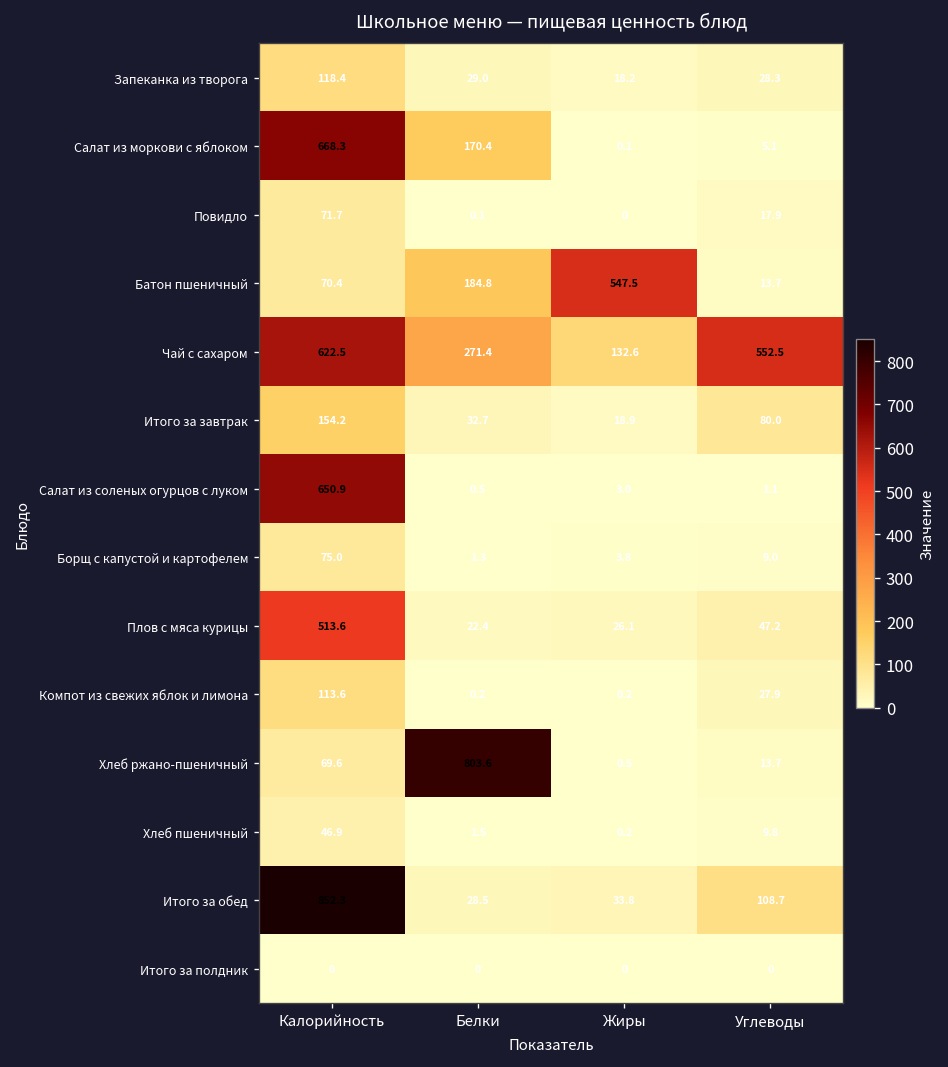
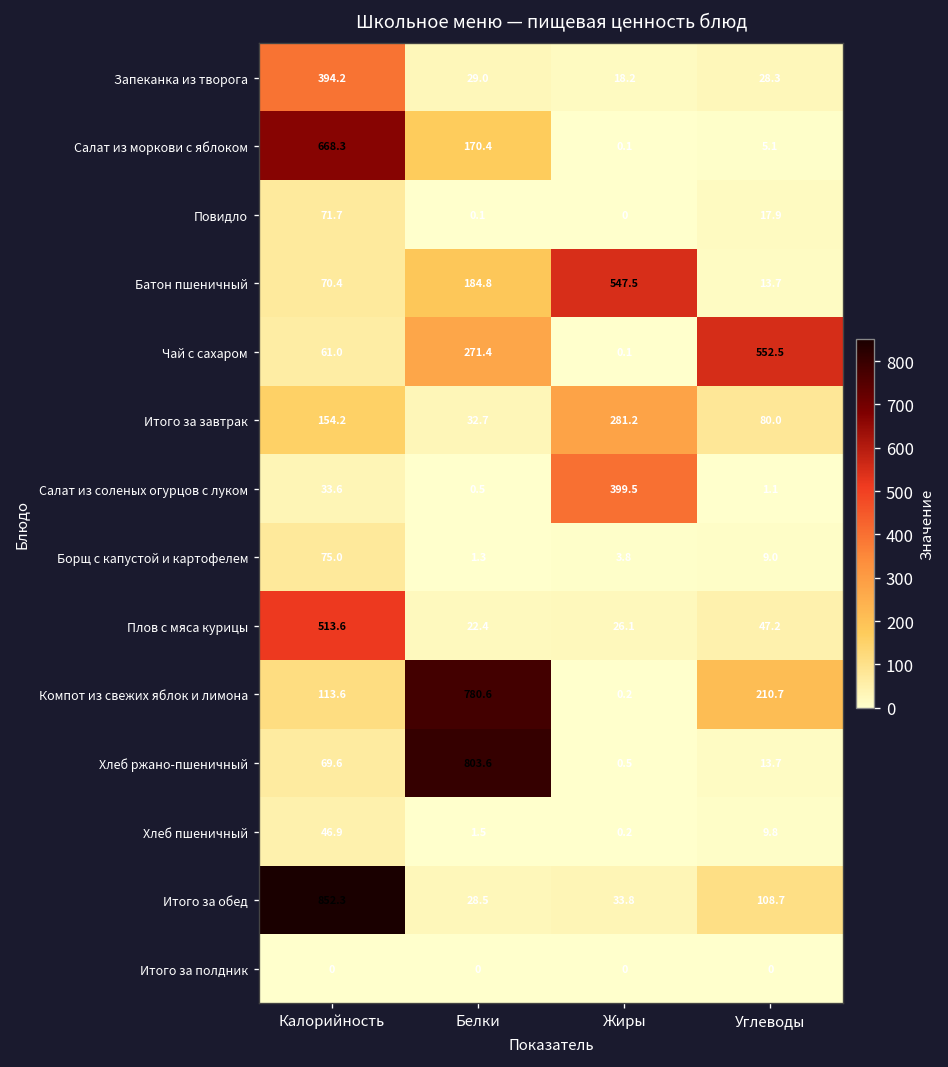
  {
    "Запеканка из творога": {
-     "Калорийность": 118.4,
+     "Калорийность": 394.2,
      "Белки": 29.0,
      "Жиры": 18.2,
      "Углеводы": 28.3
    },
    "Салат из моркови с яблоком": {
      "Калорийность": 668.3,
      "Белки": 170.4,
      "Жиры": 0.1,
      "Углеводы": 5.1
    },
    "Повидло": {
      "Калорийность": 71.7,
      "Белки": 0.1,
      "Жиры": 0,
      "Углеводы": 17.9
    },
    "Батон пшеничный": {
      "Калорийность": 70.4,
      "Белки": 184.8,
      "Жиры": 547.5,
      "Углеводы": 13.7
    },
    "Чай с сахаром": {
-     "Калорийность": 622.5,
+     "Калорийность": 61.0,
      "Белки": 271.4,
-     "Жиры": 132.6,
+     "Жиры": 0.1,
      "Углеводы": 552.5
    },
    "Итого за завтрак": {
      "Калорийность": 154.2,
      "Белки": 32.7,
-     "Жиры": 18.9,
+     "Жиры": 281.2,
      "Углеводы": 80.0
    },
    "Салат из соленых огурцов с луком": {
-     "Калорийность": 650.9,
+     "Калорийность": 33.6,
      "Белки": 0.5,
-     "Жиры": 3.0,
+     "Жиры": 399.5,
      "Углеводы": 1.1
    },
    "Борщ с капустой и картофелем": {
      "Калорийность": 75.0,
      "Белки": 1.3,
      "Жиры": 3.8,
      "Углеводы": 9.0
    },
    "Плов с мяса курицы": {
      "Калорийность": 513.6,
      "Белки": 22.4,
      "Жиры": 26.1,
      "Углеводы": 47.2
    },
    "Компот из свежих яблок и лимона": {
      "Калорийность": 113.6,
-     "Белки": 0.2,
+     "Белки": 780.6,
      "Жиры": 0.2,
-     "Углеводы": 27.9
+     "Углеводы": 210.7
    },
    "Хлеб ржано-пшеничный": {
      "Калорийность": 69.6,
      "Белки": 803.6,
      "Жиры": 0.5,
      "Углеводы": 13.7
    },
    "Хлеб пшеничный": {
      "Калорийность": 46.9,
      "Белки": 1.5,
      "Жиры": 0.2,
      "Углеводы": 9.8
    },
    "Итого за обед": {
      "Белки": 28.5,
      "Жиры": 33.8,
      "Углеводы": 108.7
    },
    "Итого за полдник": {
      "Калорийность": 0,
      "Белки": 0,
      "Жиры": 0,
      "Углеводы": 0
    }
  }
